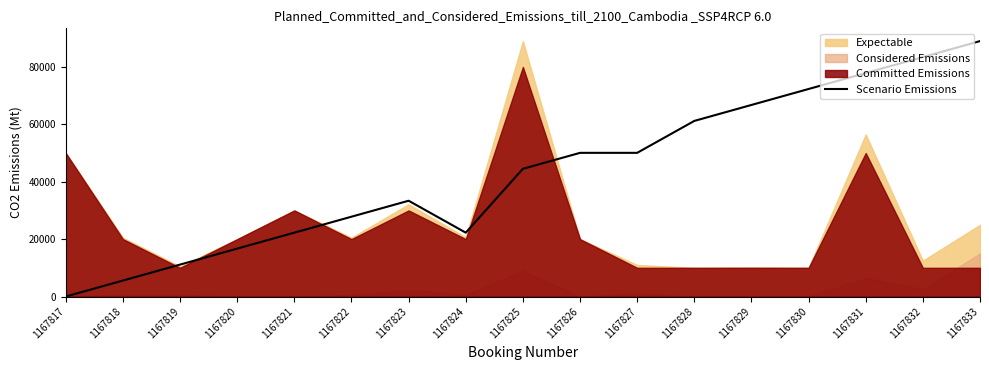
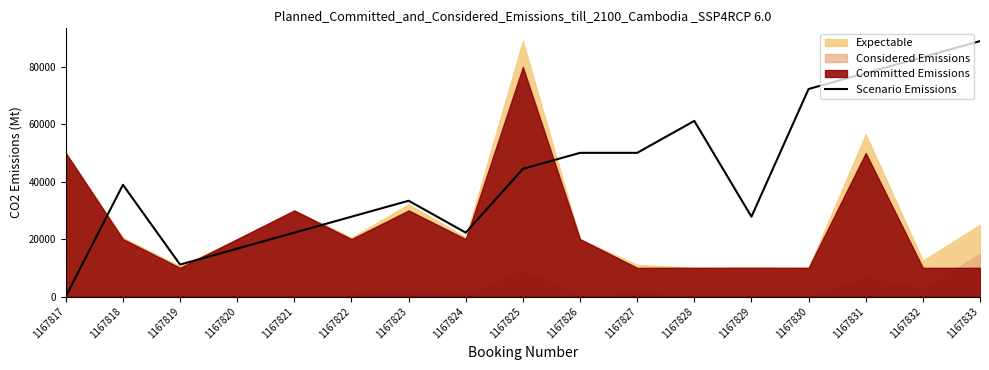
  {
    "Scenario Emissions": {
-     "1167818": 6000,
+     "1167818": 39000,
      "1167820": 17000,
      "1167821": 22000,
      "1167822": 28000,
      "1167823": 33000,
      "1167824": 22000,
      "1167825": 45000,
      "1167826": 50000,
      "1167827": 50000,
      "1167828": 61000,
-     "1167829": 67000,
+     "1167829": 28000,
      "1167830": 72000,
      "1167833": 89000
    },
    "Committed Emissions": {
      "1167823": 30000,
      "1167825": 80000,
      "1167827": 10000,
      "1167831": 50000,
      "1167832": 10000,
      "1167833": 10000
    }
  }
